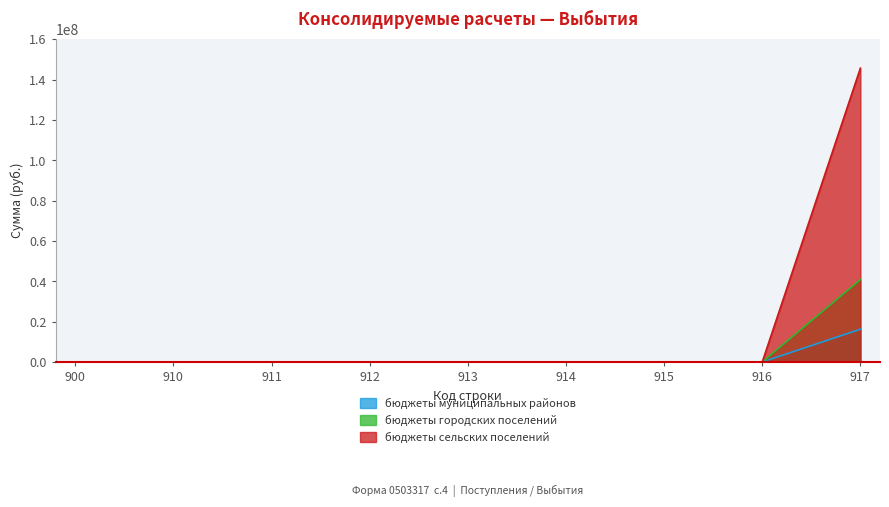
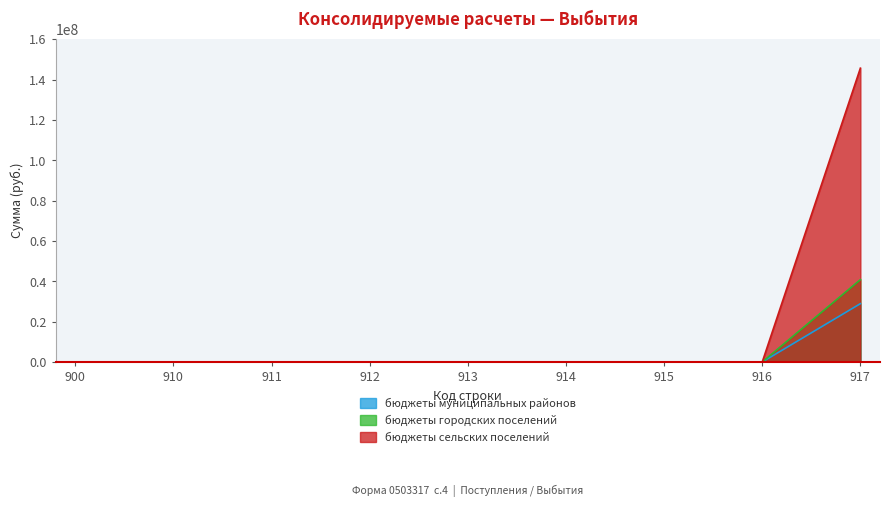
  {
    "бюджеты муниципальных районов": {
-     "917": 16000000
+     "917": 29000000
    },
    "бюджеты городских поселений": {
      "917": 41000000
    },
    "бюджеты сельских поселений": {
      "917": 146000000
    }
  }
